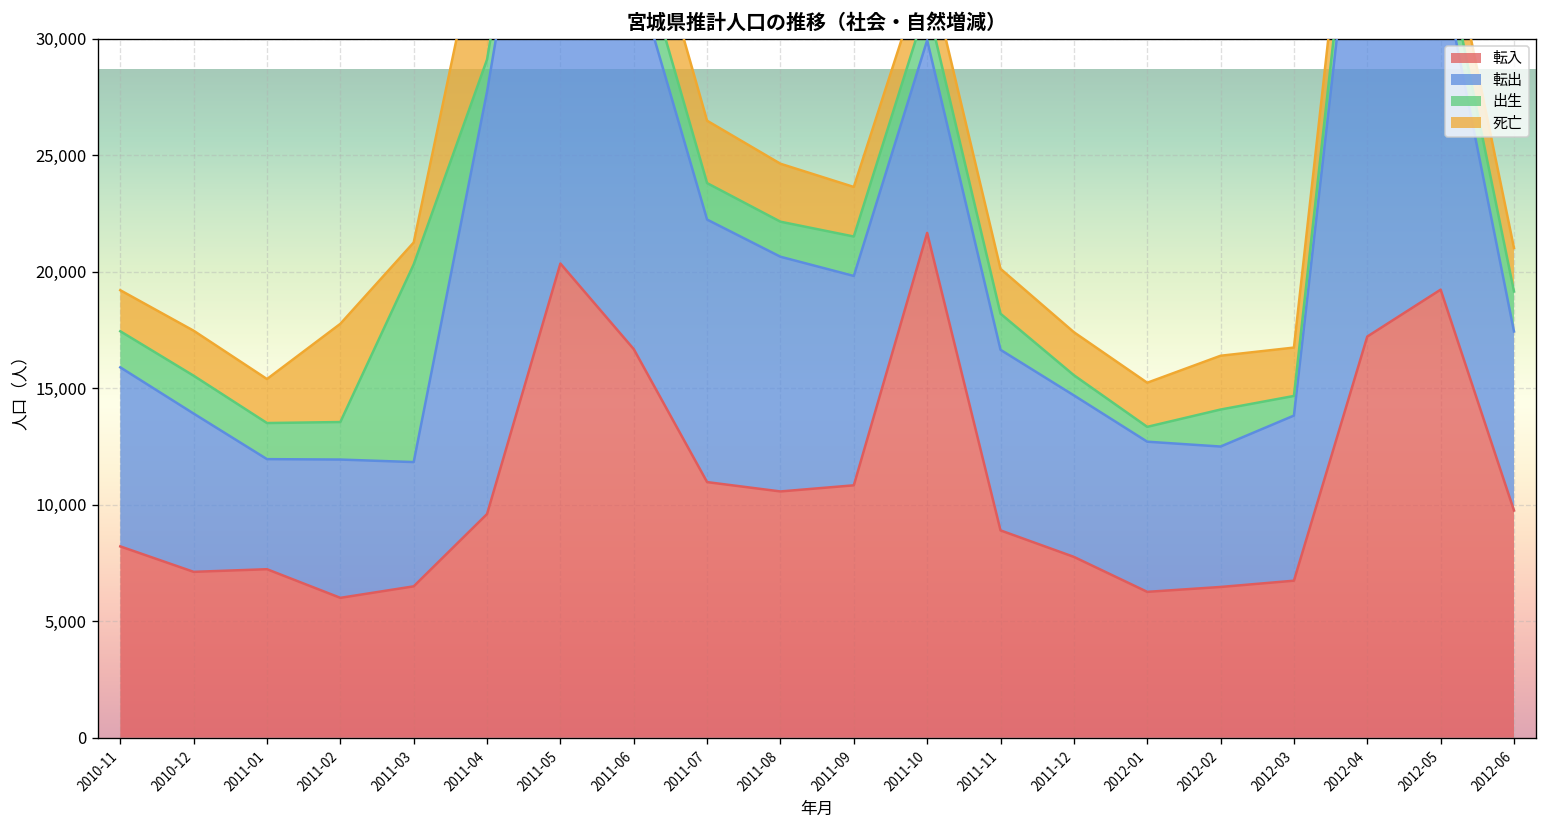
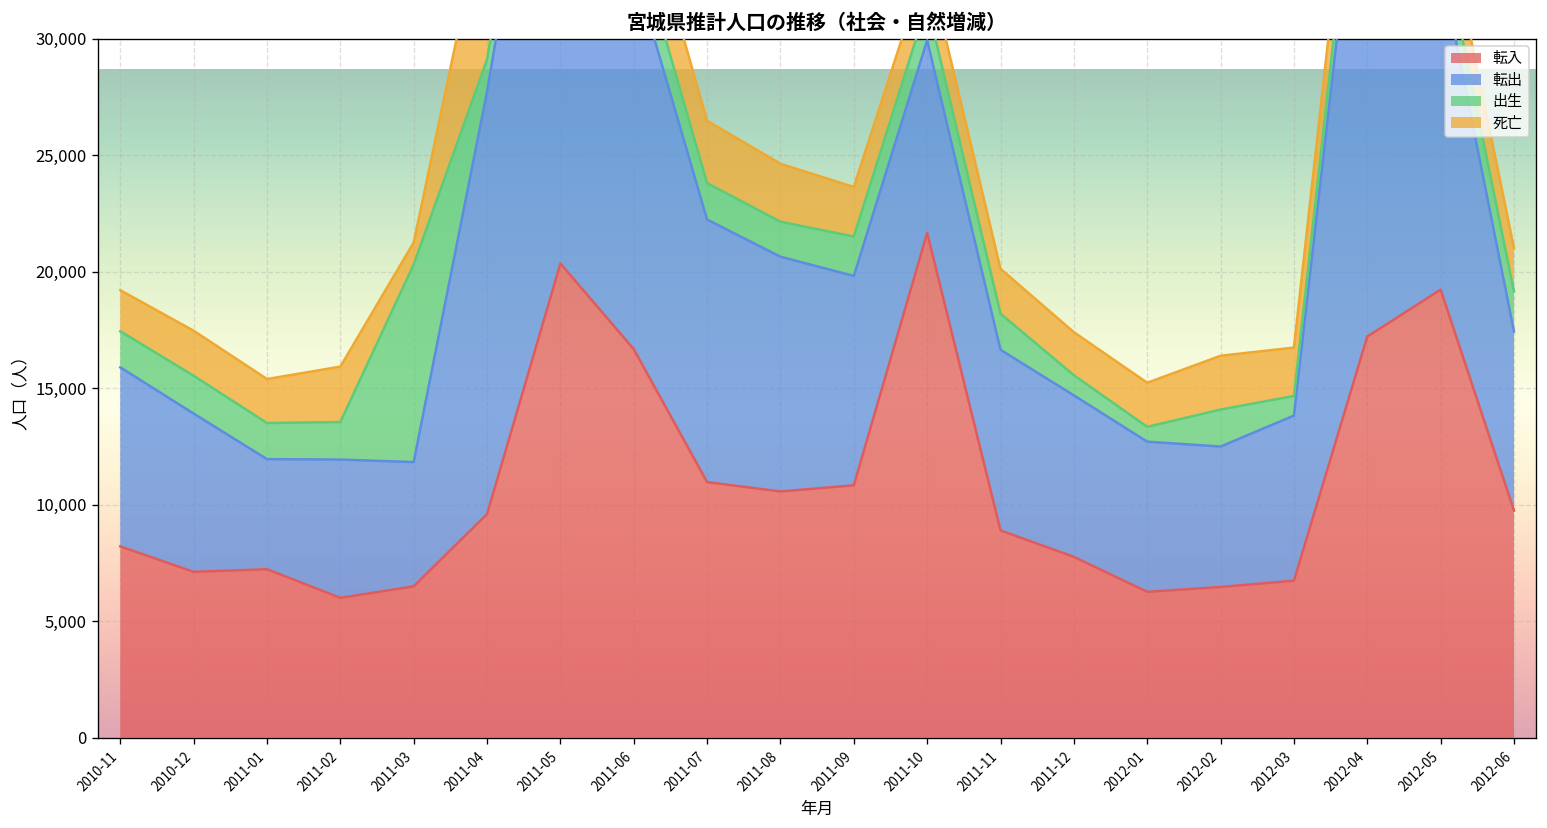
  {
    "転入": {
      "2010-11": "8,200",
      "2010-12": "7,100",
      "2011-01": "7,200",
      "2011-02": "6,000",
      "2011-03": "6,500",
      "2011-04": "9,600",
      "2011-05": "20,400",
      "2011-06": "16,700",
      "2011-07": "11,000",
      "2011-08": "10,600",
      "2011-09": "10,800",
      "2011-10": "21,700",
      "2011-11": "8,900",
      "2011-12": "7,800",
      "2012-01": "6,300",
      "2012-02": "6,500",
      "2012-03": "6,700",
      "2012-04": "17,200",
      "2012-05": "19,200",
      "2012-06": "9,700"
    },
    "転出": {
      "2010-11": "7,700",
      "2010-12": "6,800",
      "2011-01": "4,700",
      "2011-02": "5,900",
      "2011-03": "5,300",
      "2011-04": "18,100",
      "2011-07": "11,300",
      "2011-08": "10,100",
      "2011-09": "9,000",
      "2011-10": "8,300",
      "2011-11": "7,800",
      "2011-12": "6,900",
      "2012-01": "6,400",
      "2012-02": "6,000",
      "2012-03": "7,100",
      "2012-06": "7,700"
    },
    "出生": {
      "2010-11": "1,600",
      "2010-12": "1,600",
      "2011-01": "1,600",
      "2011-02": "1,600",
      "2011-03": "8,500",
      "2011-04": "1,400",
      "2011-07": "1,600",
      "2011-08": "1,500",
      "2011-09": "1,700",
      "2011-11": "1,600",
      "2011-12": "900",
      "2012-01": "600",
      "2012-02": "1,600",
      "2012-03": "800",
      "2012-06": "1,700"
    },
    "死亡": {
      "2010-11": "1,800",
      "2010-12": "1,900",
      "2011-01": "1,900",
-     "2011-02": "4,200",
+     "2011-02": "2,400",
      "2011-03": "900",
      "2011-07": "2,700",
      "2011-08": "2,500",
      "2011-09": "2,100",
      "2011-11": "1,900",
      "2011-12": "1,800",
      "2012-01": "1,900",
      "2012-02": "2,300",
      "2012-03": "2,100",
      "2012-06": "1,900"
    }
  }
